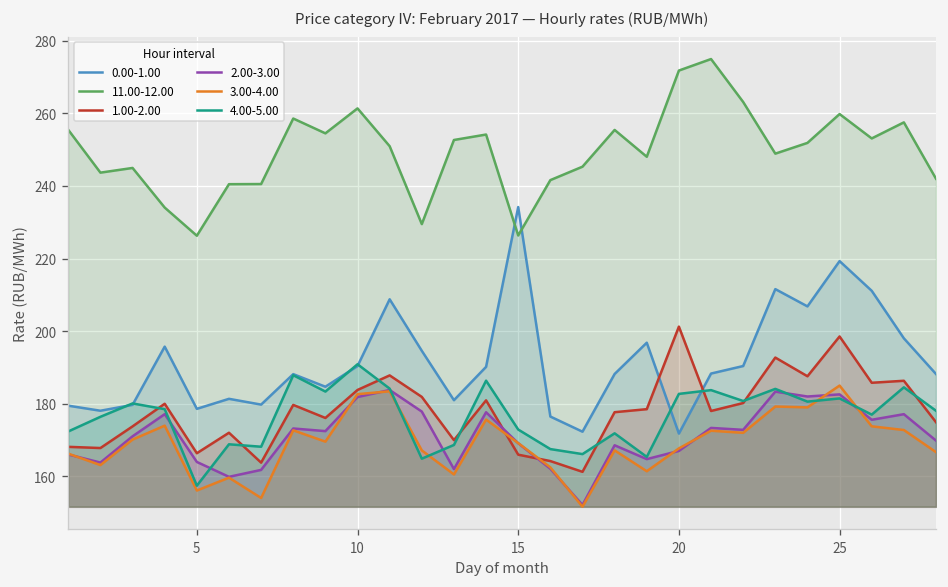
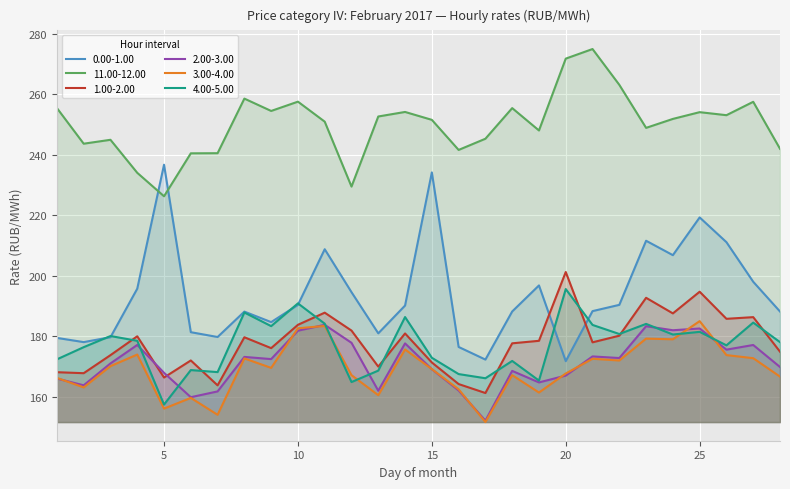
  {
    "0.00-1.00": {
-     "5": 179,
+     "5": 237,
      "15": 234,
      "20": 172,
      "25": 219
    },
    "11.00-12.00": {
      "5": 226,
-     "10": 261,
-     "15": 226,
+     "10": 258,
+     "15": 252,
      "20": 272,
-     "25": 260
+     "25": 254
    },
    "1.00-2.00": {
      "5": 166,
      "10": 184,
-     "15": 166,
+     "15": 171,
      "20": 201,
-     "25": 199
+     "25": 195
    },
    "2.00-3.00": {
-     "5": 164,
+     "5": 168,
      "25": 183
    },
    "3.00-4.00": {
      "5": 156,
      "25": 185
    },
    "4.00-5.00": {
      "5": 157,
      "15": 173,
-     "20": 183,
+     "20": 196,
      "25": 181
    }
  }
